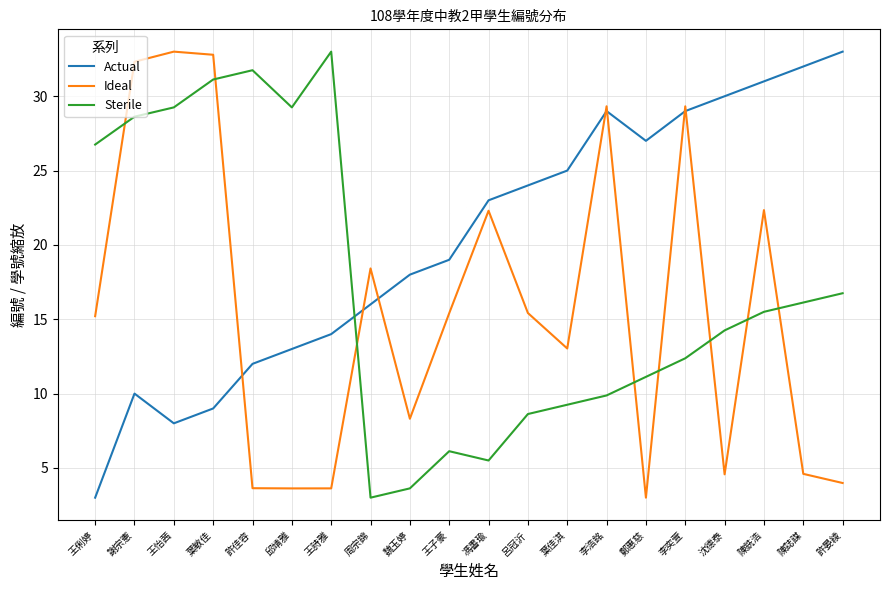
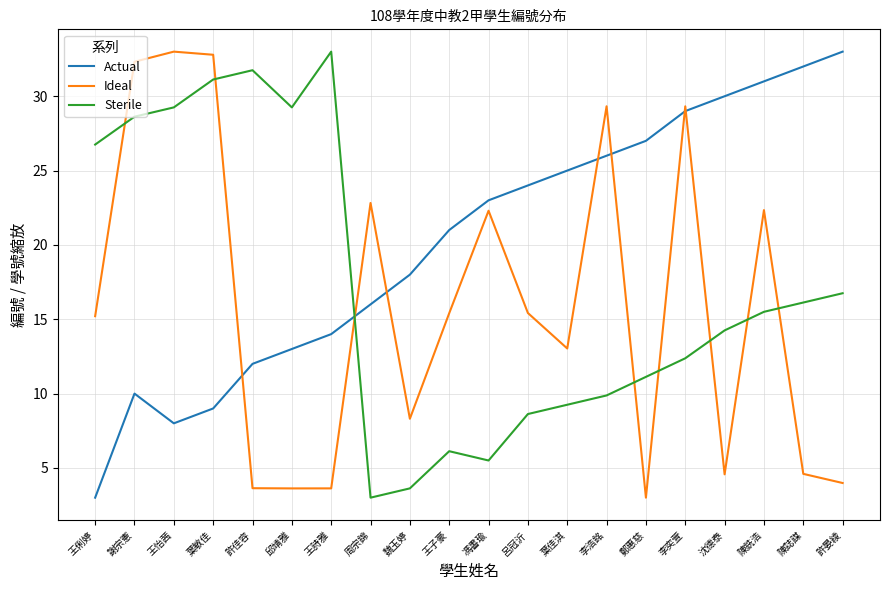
  {
    "Actual": {
      "王俐婷": 3,
      "謝宗憲": 10,
      "王怡茜": 8,
      "葉敏佳": 9,
      "許佳容": 12,
      "邱靖雅": 13,
      "王詩雅": 14,
      "周宗錦": 16,
      "魏玉婷": 18,
-     "王子豪": 19,
+     "王子豪": 21,
      "馮書瑜": 23,
      "呂冠沂": 24,
      "葉佳淇": 25,
-     "李浩銘": 29,
+     "李浩銘": 26,
      "鄭惠慈": 27,
      "李奕萱": 29,
      "沈德泰": 30,
      "陳銑浩": 31,
      "陳誌謀": 32,
      "許晏綾": 33
    },
    "Ideal": {
      "王俐婷": 15.2,
      "王怡茜": 33.0,
      "葉敏佳": 32.8,
      "許佳容": 3.6,
      "邱靖雅": 3.6,
      "王詩雅": 3.6,
-     "周宗錦": 18.4,
+     "周宗錦": 22.8,
      "魏玉婷": 8.3,
      "王子豪": 15.4,
      "馮書瑜": 22.3,
      "呂冠沂": 15.4,
      "葉佳淇": 13.0,
      "李浩銘": 29.3,
      "鄭惠慈": 3.0,
      "李奕萱": 29.3,
      "沈德泰": 4.6,
      "陳銑浩": 22.3,
      "陳誌謀": 4.6,
      "許晏綾": 4.0
    },
    "Sterile": {
      "王俐婷": 26.8,
      "王怡茜": 29.3,
      "葉敏佳": 31.1,
      "許佳容": 31.8,
      "邱靖雅": 29.3,
      "王詩雅": 33.0,
      "周宗錦": 3.0,
      "魏玉婷": 3.6,
      "王子豪": 6.1,
      "馮書瑜": 5.5,
      "呂冠沂": 8.6,
      "葉佳淇": 9.3,
      "李浩銘": 9.9,
      "鄭惠慈": 11.1,
      "李奕萱": 12.4,
      "沈德泰": 14.3,
      "陳銑浩": 15.5,
      "陳誌謀": 16.1,
      "許晏綾": 16.8
    }
  }
